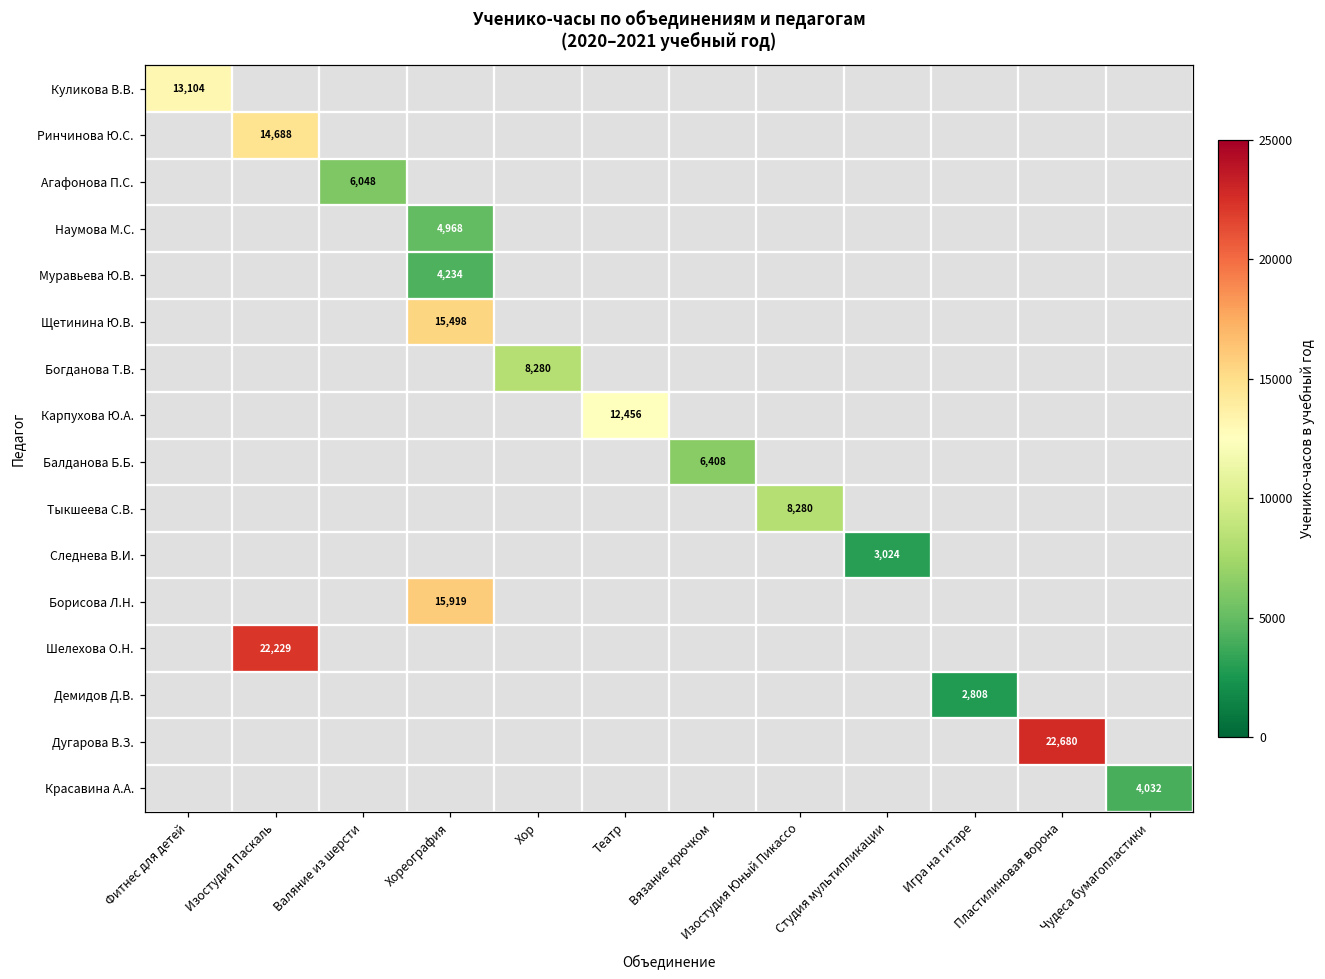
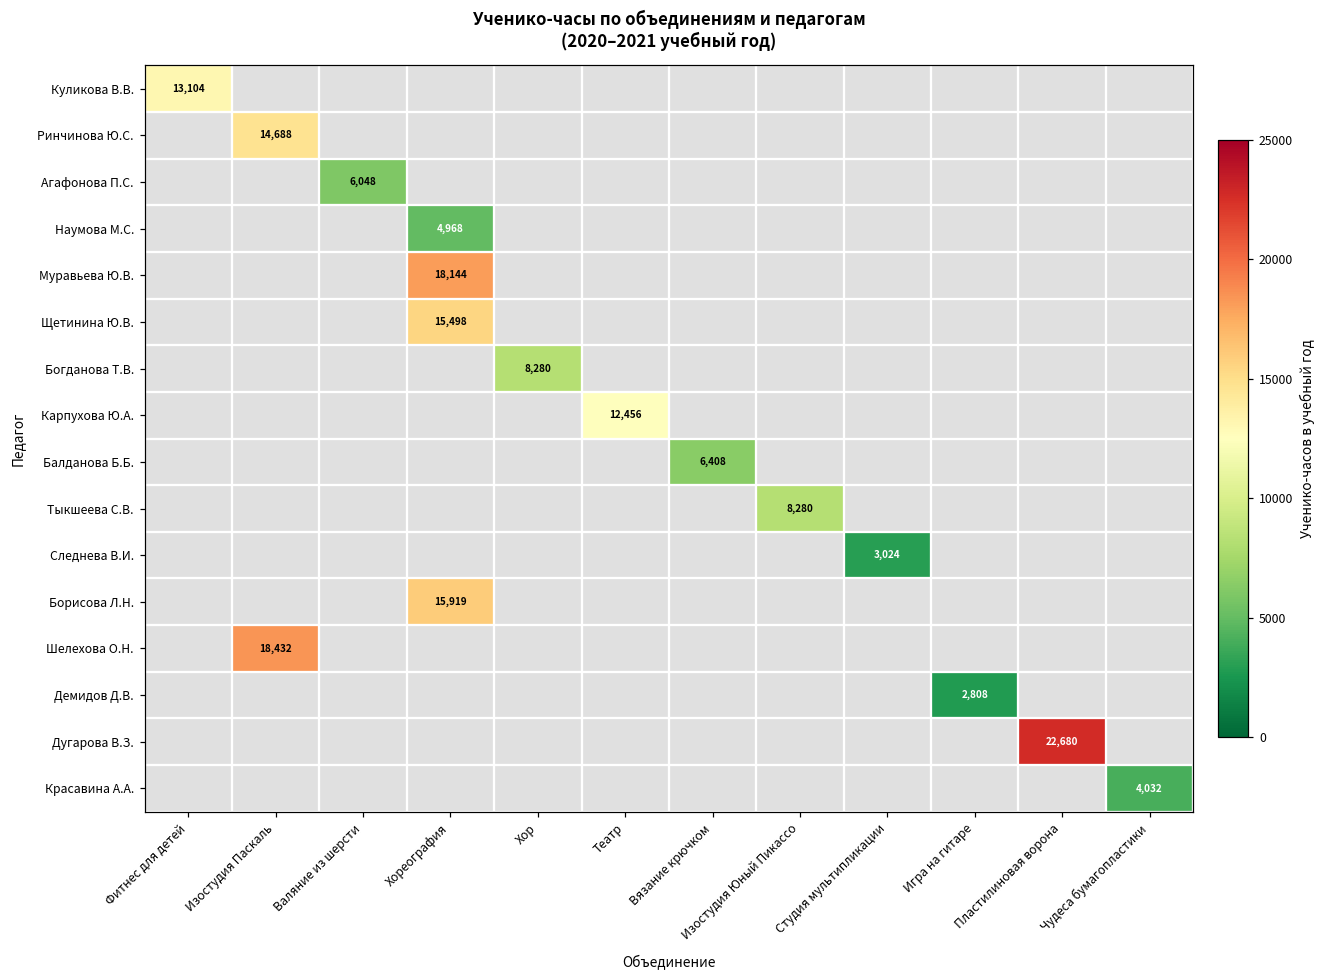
  {
    "Куликова В.В.": {
      "Фитнес для детей": "13,104"
    },
    "Ринчинова Ю.С.": {
      "Изостудия Паскаль": "14,688"
    },
    "Агафонова П.С.": {
      "Валяние из шерсти": "6,048"
    },
    "Наумова М.С.": {
      "Хореография": "4,968"
    },
    "Муравьева Ю.В.": {
-     "Хореография": "4,234"
+     "Хореография": "18,144"
    },
    "Щетинина Ю.В.": {
      "Хореография": "15,498"
    },
    "Богданова Т.В.": {
      "Хор": "8,280"
    },
    "Карпухова Ю.А.": {
      "Театр": "12,456"
    },
    "Балданова Б.Б.": {
      "Вязание крючком": "6,408"
    },
    "Тыкшеева С.В.": {
      "Изостудия Юный Пикассо": "8,280"
    },
    "Следнева В.И.": {
      "Студия мультипликации": "3,024"
    },
    "Борисова Л.Н.": {
      "Хореография": "15,919"
    },
    "Шелехова О.Н.": {
-     "Изостудия Паскаль": "22,229"
+     "Изостудия Паскаль": "18,432"
    },
    "Демидов Д.В.": {
      "Игра на гитаре": "2,808"
    },
    "Дугарова В.З.": {
      "Пластилиновая ворона": "22,680"
    },
    "Красавина А.А.": {
      "Чудеса бумагопластики": "4,032"
    }
  }
